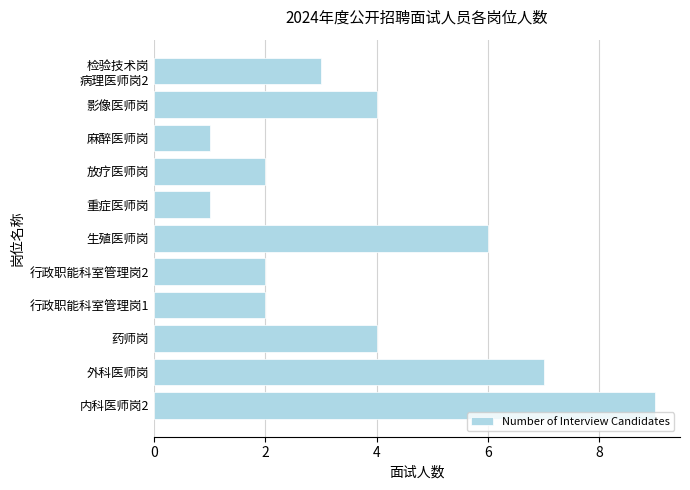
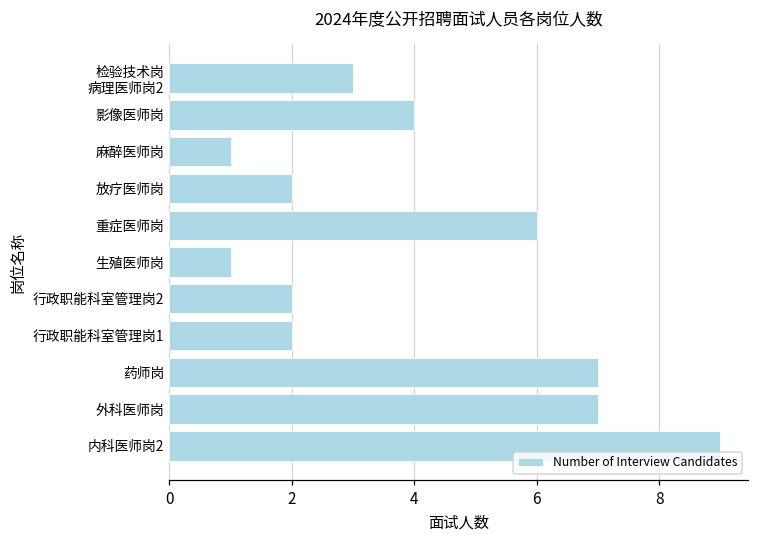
  {
    "检验技术岗 病理医师岗2": 3,
    "影像医师岗": 4,
    "麻醉医师岗": 1,
    "放疗医师岗": 2,
-   "重症医师岗": 1,
-   "生殖医师岗": 6,
+   "重症医师岗": 6,
+   "生殖医师岗": 1,
    "行政职能科室管理岗2": 2,
    "行政职能科室管理岗1": 2,
-   "药师岗": 4,
+   "药师岗": 7,
    "外科医师岗": 7,
    "内科医师岗2": 9
  }
